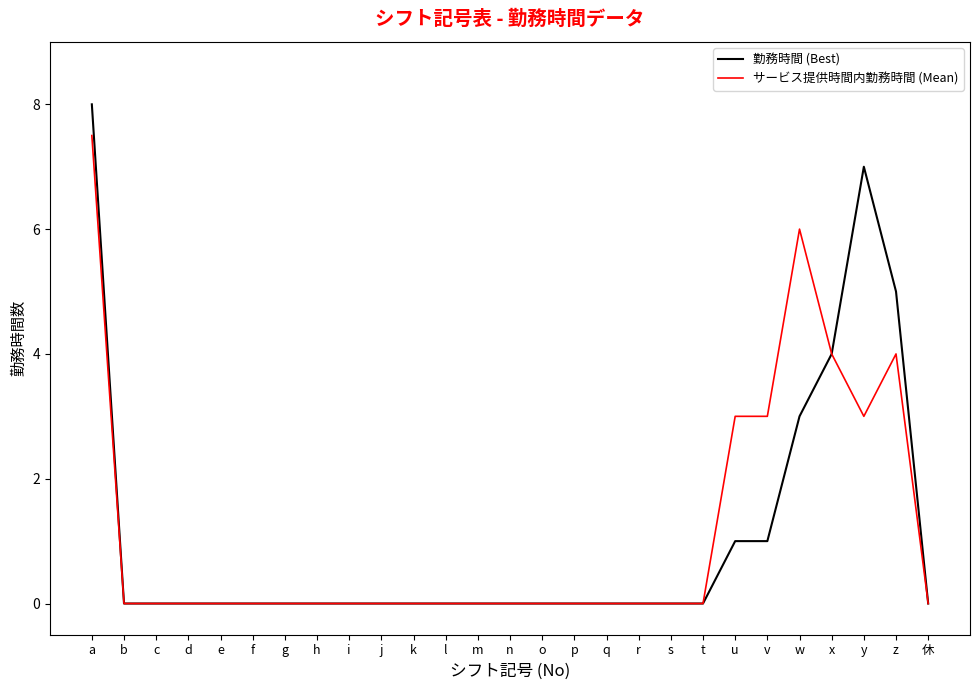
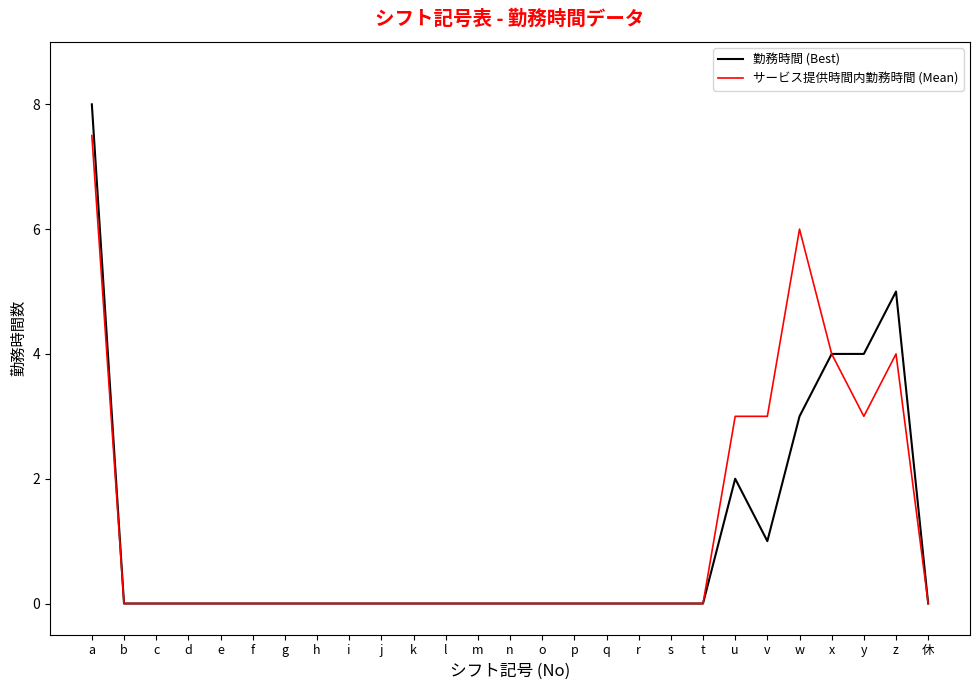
  {
    "勤務時間 (Best)": {
      "a": 8,
-     "u": 1,
+     "u": 2,
      "v": 1,
      "w": 3,
-     "y": 7,
+     "y": 4,
      "z": 5
    },
    "サービス提供時間内勤務時間 (Mean)": {
      "a": 7.5,
      "u": 3,
      "v": 3,
      "w": 6,
      "y": 3,
      "z": 4
    }
  }
